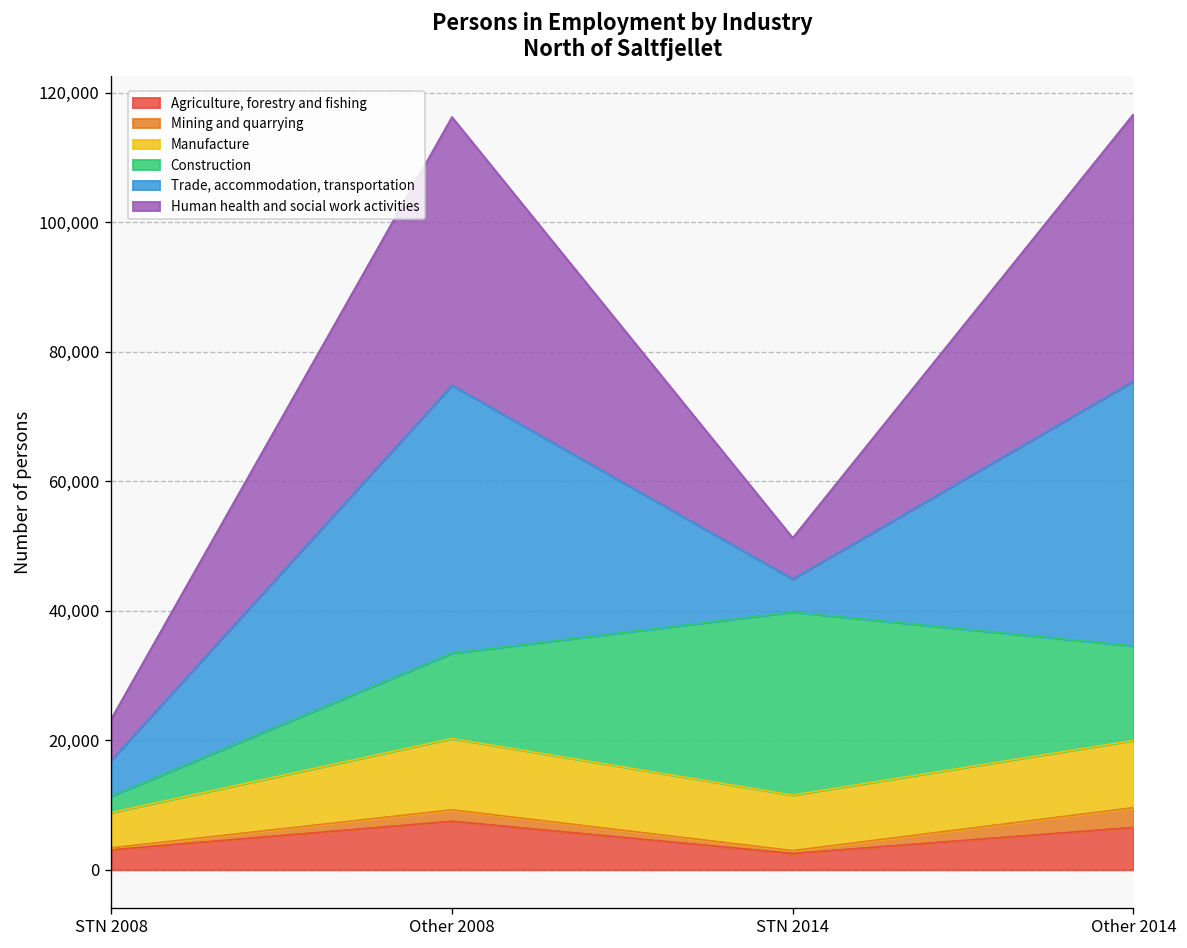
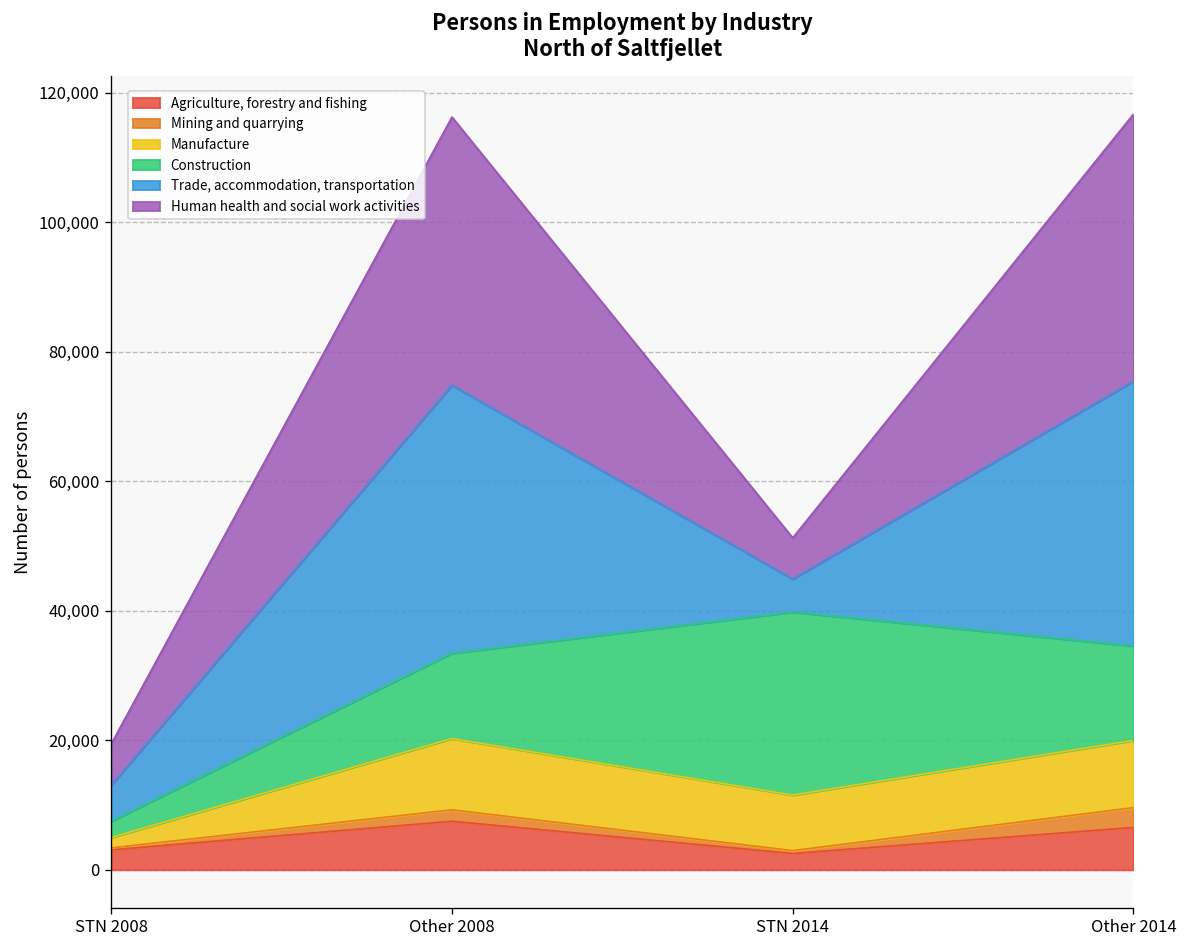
  {
    "Manufacture": {
-     "STN 2008": "5,000",
+     "STN 2008": "2,000",
      "Other 2008": "11,000",
      "STN 2014": "9,000",
      "Other 2014": "10,000"
    },
    "Construction": {
      "STN 2008": "3,000",
      "Other 2008": "13,000",
      "STN 2014": "28,000",
      "Other 2014": "15,000"
    },
    "Trade, accommodation, transportation": {
      "STN 2008": "6,000",
      "Other 2008": "41,000",
      "STN 2014": "5,000",
      "Other 2014": "41,000"
    },
    "Human health and social work activities": {
      "STN 2008": "6,000",
      "Other 2008": "41,000",
      "STN 2014": "6,000",
      "Other 2014": "41,000"
    }
  }
